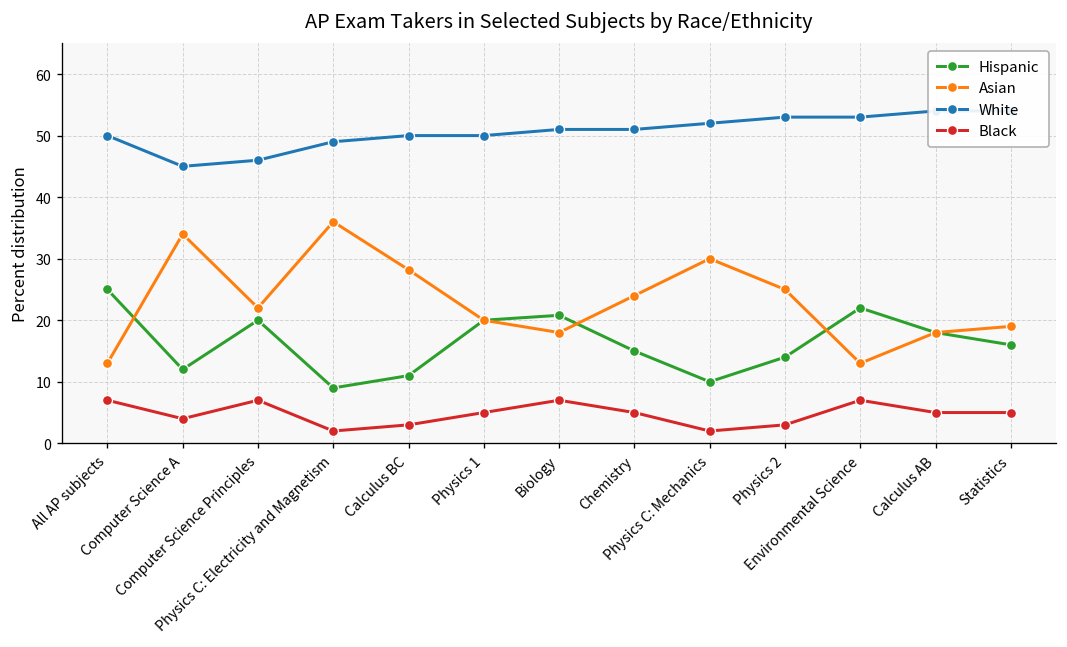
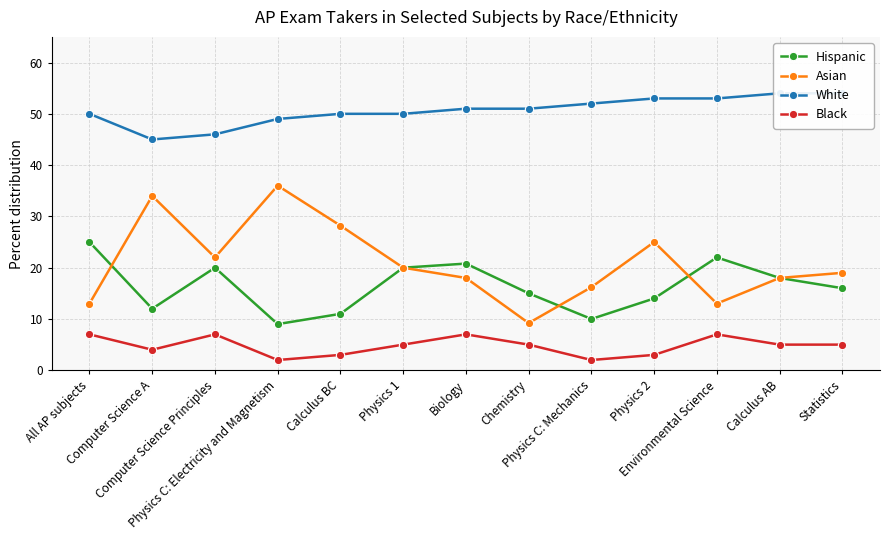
  {
    "Hispanic": {
      "All AP subjects": 25,
      "Computer Science A": 12,
      "Computer Science Principles": 20,
      "Physics C: Electricity and Magnetism": 9,
      "Calculus BC": 11,
      "Biology": 21,
      "Chemistry": 15,
      "Physics C: Mechanics": 10,
      "Physics 2": 14,
      "Environmental Science": 22,
      "Statistics": 16
    },
    "Asian": {
      "All AP subjects": 13,
      "Computer Science A": 34,
      "Computer Science Principles": 22,
      "Physics C: Electricity and Magnetism": 36,
      "Calculus BC": 28,
      "Biology": 18,
-     "Chemistry": 24,
-     "Physics C: Mechanics": 30,
+     "Chemistry": 9,
+     "Physics C: Mechanics": 16,
      "Physics 2": 25,
      "Environmental Science": 13,
      "Statistics": 19
    },
    "White": {
      "All AP subjects": 50,
      "Computer Science A": 45,
      "Computer Science Principles": 46,
      "Physics C: Electricity and Magnetism": 49,
      "Calculus BC": 50,
      "Physics 1": 50,
      "Biology": 51,
      "Chemistry": 51,
      "Physics C: Mechanics": 52,
      "Physics 2": 53,
      "Environmental Science": 53
    },
    "Black": {
      "All AP subjects": 7,
      "Computer Science A": 4,
      "Computer Science Principles": 7,
      "Physics C: Electricity and Magnetism": 2,
      "Calculus BC": 3,
      "Physics 1": 5,
      "Biology": 7,
      "Chemistry": 5,
      "Physics C: Mechanics": 2,
      "Physics 2": 3,
      "Environmental Science": 7,
      "Calculus AB": 5,
      "Statistics": 5
    }
  }
